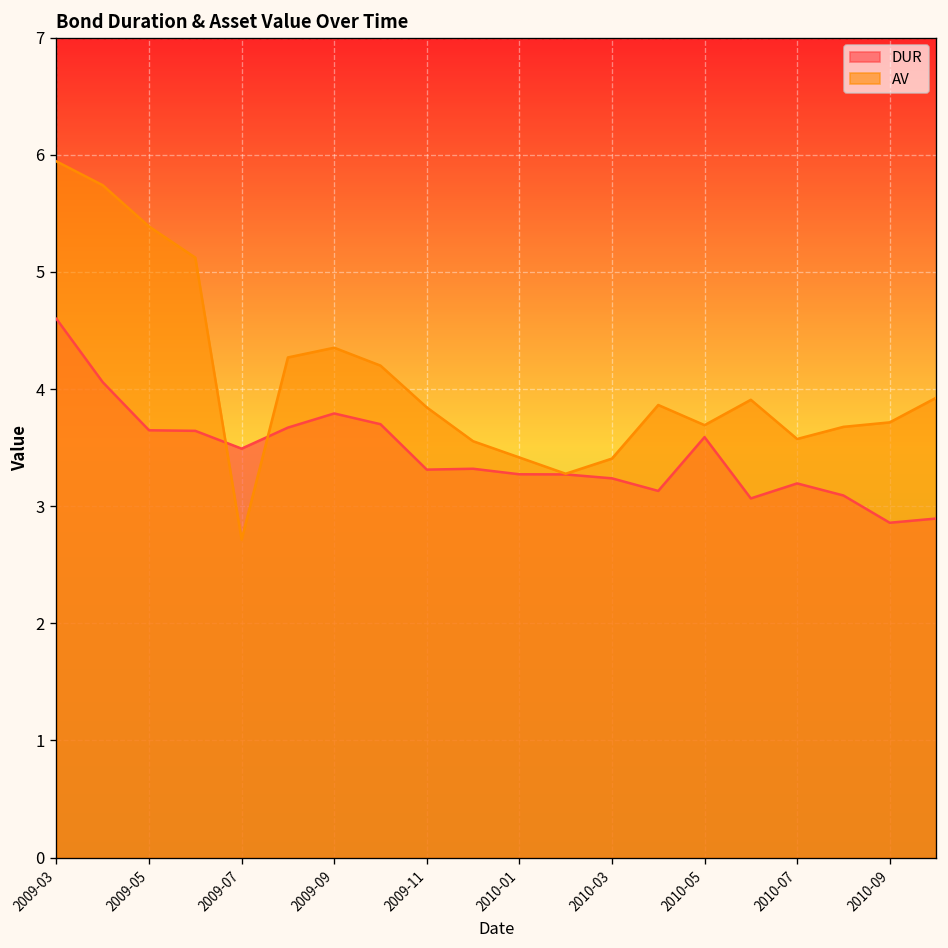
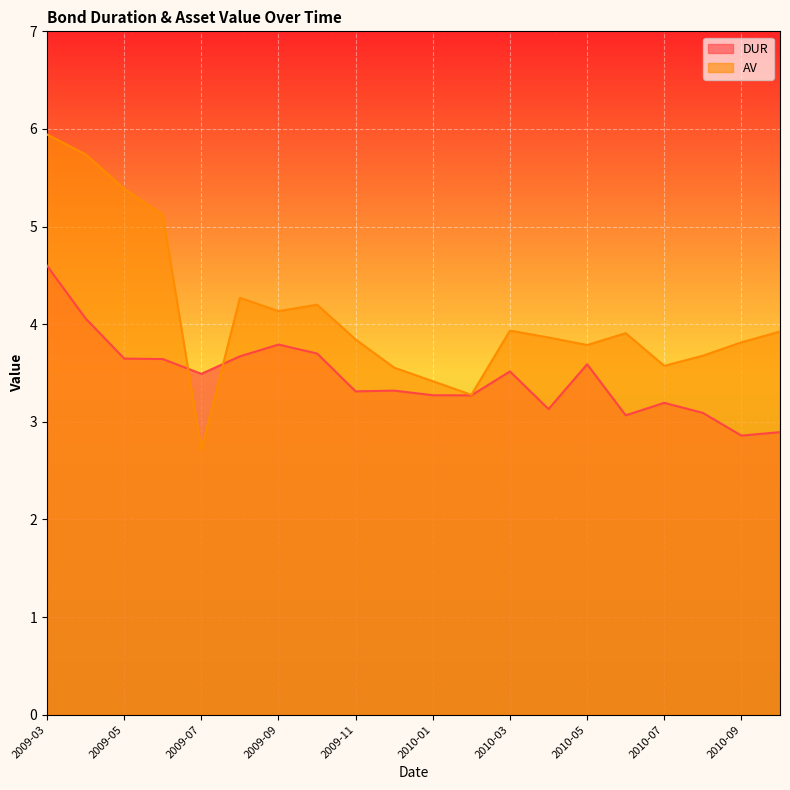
  {
    "DUR": {
      "2009-03": 4.6,
      "2009-05": 3.6,
      "2009-07": 3.5,
      "2009-09": 3.8,
      "2009-11": 3.3,
      "2010-01": 3.3,
-     "2010-03": 3.2,
+     "2010-03": 3.5,
      "2010-05": 3.6,
      "2010-07": 3.2,
      "2010-09": 2.9
    },
    "AV": {
      "2009-03": 5.9,
      "2009-05": 5.4,
      "2009-07": 2.7,
-     "2009-09": 4.4,
+     "2009-09": 4.1,
      "2009-11": 3.8,
      "2010-01": 3.4,
-     "2010-03": 3.4,
-     "2010-05": 3.7,
+     "2010-03": 3.9,
+     "2010-05": 3.8,
      "2010-07": 3.6,
-     "2010-09": 3.7
+     "2010-09": 3.8
    }
  }
